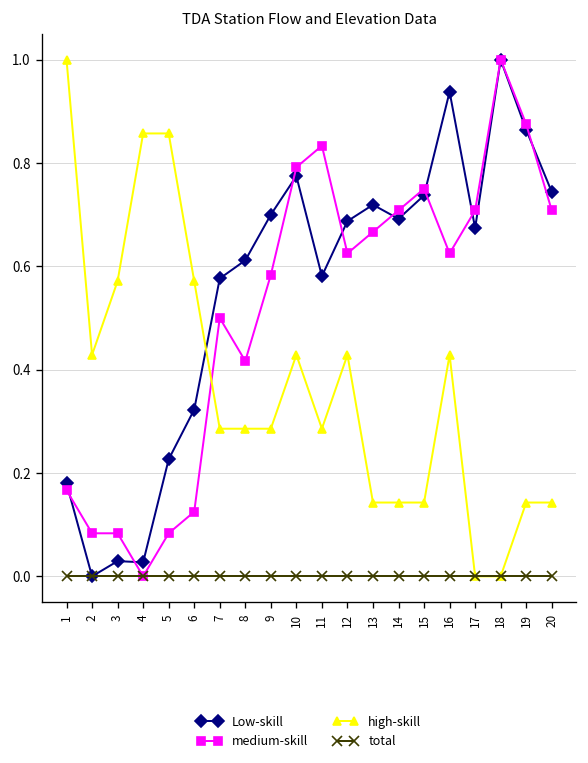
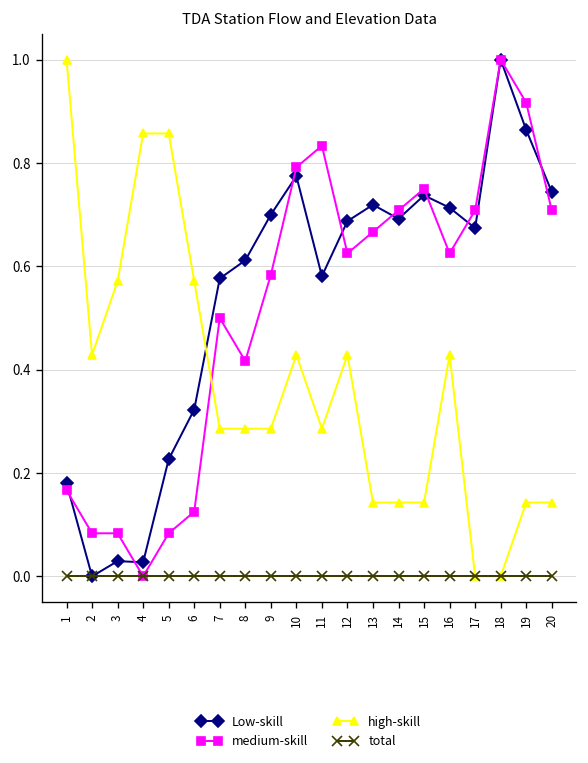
  {
    "Low-skill": {
      "1": 0.18,
      "3": 0.03,
      "4": 0.03,
      "5": 0.23,
      "6": 0.32,
      "7": 0.58,
      "8": 0.61,
      "9": 0.70,
      "10": 0.77,
      "11": 0.58,
      "12": 0.69,
      "13": 0.72,
      "14": 0.69,
      "15": 0.74,
-     "16": 0.94,
+     "16": 0.71,
      "17": 0.67,
      "19": 0.86,
      "20": 0.74
    },
    "medium-skill": {
      "1": 0.17,
      "2": 0.08,
      "3": 0.08,
      "5": 0.08,
      "6": 0.12,
      "7": 0.50,
      "8": 0.42,
      "9": 0.58,
      "10": 0.79,
      "11": 0.83,
      "12": 0.62,
      "13": 0.67,
      "14": 0.71,
      "15": 0.75,
      "16": 0.62,
      "17": 0.71,
-     "19": 0.88,
+     "19": 0.92,
      "20": 0.71
    },
    "high-skill": {
      "1": 1.00,
      "2": 0.43,
      "3": 0.57,
      "4": 0.86,
      "5": 0.86,
      "6": 0.57,
      "7": 0.29,
      "8": 0.29,
      "9": 0.29,
      "10": 0.43,
      "11": 0.29,
      "12": 0.43,
      "13": 0.14,
      "14": 0.14,
      "15": 0.14,
      "16": 0.43,
      "19": 0.14,
      "20": 0.14
    },
    "total": {
      "1": 0.00,
      "3": 0.00,
      "5": 0.00,
      "6": 0.00,
      "7": 0.00,
      "8": 0.00,
      "9": 0.00,
      "10": 0.00,
      "11": 0.00,
      "12": 0.00,
      "13": 0.00,
      "14": 0.00,
      "15": 0.00,
      "16": 0.00,
      "19": 0.00,
      "20": 0.00
    }
  }
